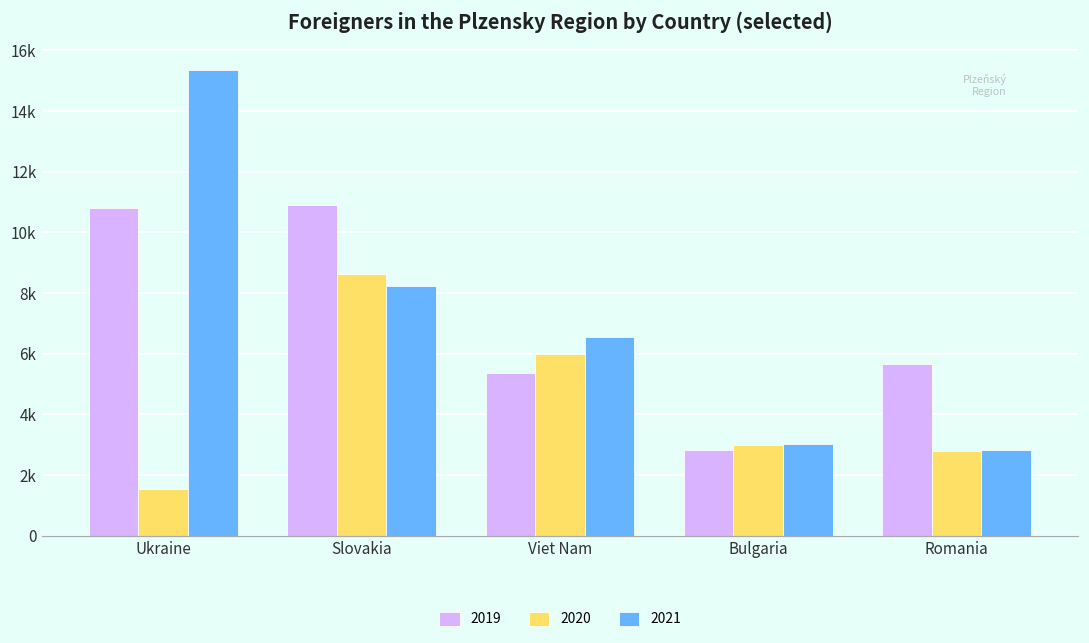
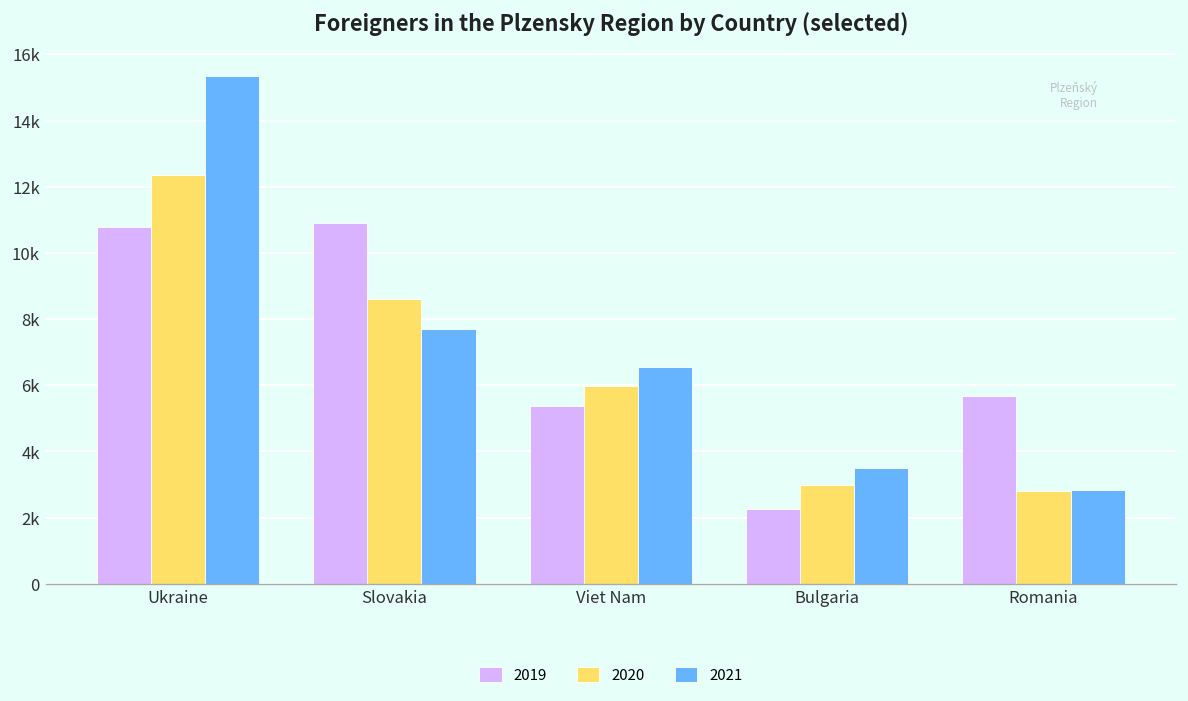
  {
    "2019": {
      "Ukraine": 10800,
      "Slovakia": 10900,
      "Viet Nam": 5400,
-     "Bulgaria": 2800,
+     "Bulgaria": 2300,
      "Romania": 5700
    },
    "2020": {
-     "Ukraine": 1500,
+     "Ukraine": 12400,
      "Slovakia": 8600,
      "Viet Nam": 6000,
      "Bulgaria": 3000,
      "Romania": 2800
    },
    "2021": {
      "Ukraine": 15300,
-     "Slovakia": 8200,
+     "Slovakia": 7700,
      "Viet Nam": 6600,
-     "Bulgaria": 3000,
+     "Bulgaria": 3500,
      "Romania": 2800
    }
  }
